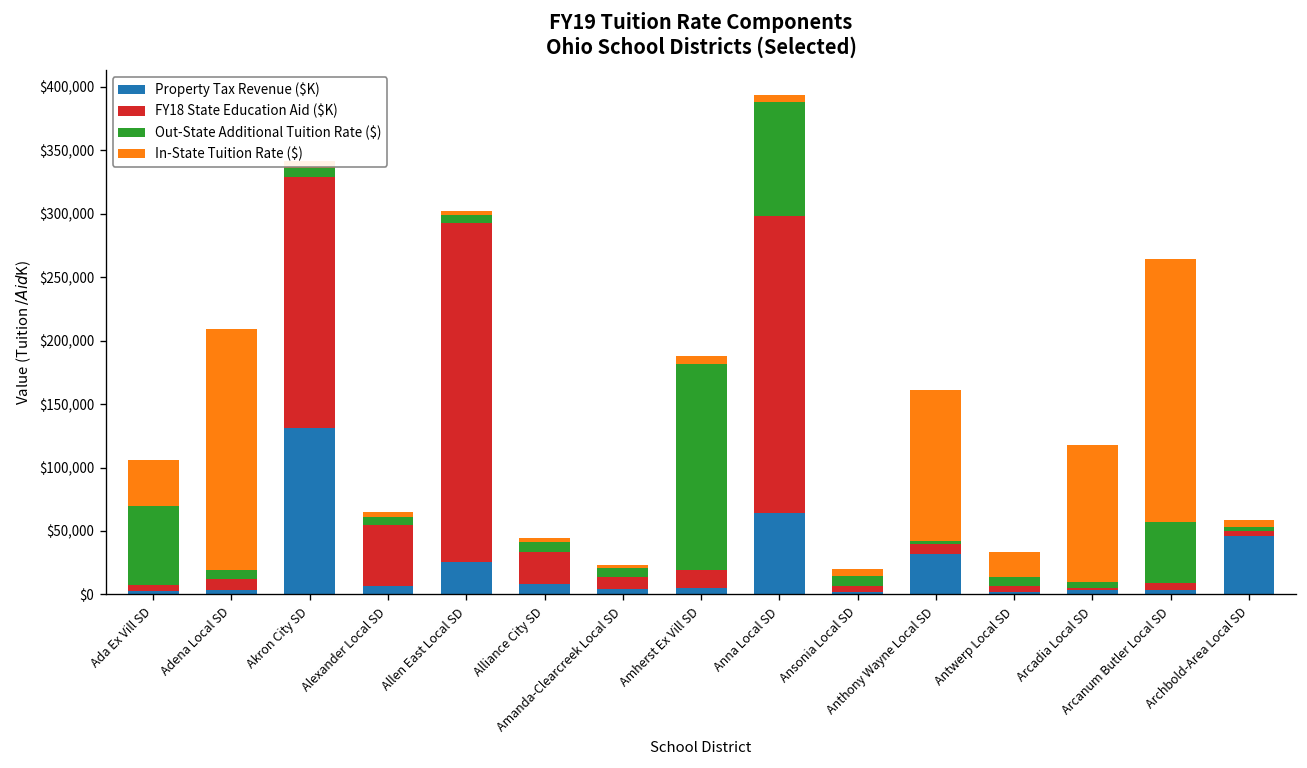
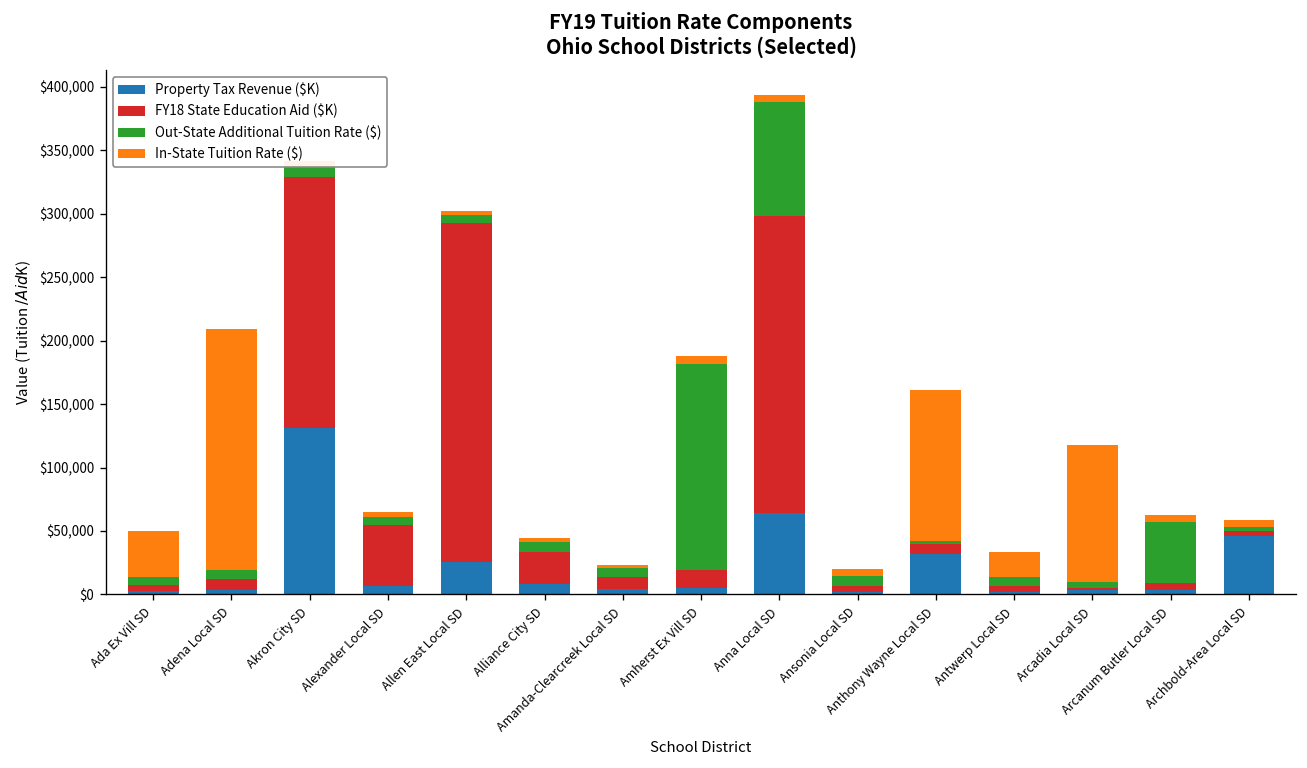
  {
    "Property Tax Revenue ($K)": {
      "Ada Ex Vill SD": "$2,000",
      "Adena Local SD": "$4,000",
      "Akron City SD": "$131,000",
      "Alexander Local SD": "$6,000",
      "Allen East Local SD": "$26,000",
      "Alliance City SD": "$8,000",
      "Amanda-Clearcreek Local SD": "$4,000",
      "Amherst Ex Vill SD": "$5,000",
      "Anna Local SD": "$64,000",
      "Anthony Wayne Local SD": "$32,000",
      "Arcadia Local SD": "$3,000",
      "Arcanum Butler Local SD": "$3,000",
      "Archbold-Area Local SD": "$46,000"
    },
    "FY18 State Education Aid ($K)": {
      "Ada Ex Vill SD": "$5,000",
      "Adena Local SD": "$8,000",
      "Akron City SD": "$198,000",
      "Alexander Local SD": "$48,000",
      "Allen East Local SD": "$267,000",
      "Alliance City SD": "$25,000",
      "Amanda-Clearcreek Local SD": "$10,000",
      "Amherst Ex Vill SD": "$15,000",
      "Anna Local SD": "$234,000",
      "Ansonia Local SD": "$5,000",
      "Anthony Wayne Local SD": "$8,000",
      "Antwerp Local SD": "$5,000",
      "Arcanum Butler Local SD": "$6,000",
      "Archbold-Area Local SD": "$4,000"
    },
    "Out-State Additional Tuition Rate ($)": {
-     "Ada Ex Vill SD": "$62,000",
+     "Ada Ex Vill SD": "$6,000",
      "Adena Local SD": "$7,000",
      "Akron City SD": "$7,000",
      "Alexander Local SD": "$6,000",
      "Allen East Local SD": "$6,000",
      "Alliance City SD": "$8,000",
      "Amanda-Clearcreek Local SD": "$7,000",
      "Amherst Ex Vill SD": "$162,000",
      "Anna Local SD": "$90,000",
      "Ansonia Local SD": "$8,000",
      "Antwerp Local SD": "$7,000",
      "Arcadia Local SD": "$5,000",
      "Arcanum Butler Local SD": "$48,000",
      "Archbold-Area Local SD": "$3,000"
    },
    "In-State Tuition Rate ($)": {
      "Ada Ex Vill SD": "$36,000",
      "Adena Local SD": "$189,000",
      "Akron City SD": "$5,000",
      "Alexander Local SD": "$4,000",
      "Allen East Local SD": "$3,000",
      "Alliance City SD": "$3,000",
      "Amanda-Clearcreek Local SD": "$3,000",
      "Amherst Ex Vill SD": "$6,000",
      "Anna Local SD": "$5,000",
      "Ansonia Local SD": "$5,000",
      "Anthony Wayne Local SD": "$119,000",
      "Antwerp Local SD": "$20,000",
      "Arcadia Local SD": "$108,000",
-     "Arcanum Butler Local SD": "$207,000",
+     "Arcanum Butler Local SD": "$5,000",
      "Archbold-Area Local SD": "$6,000"
    }
  }
